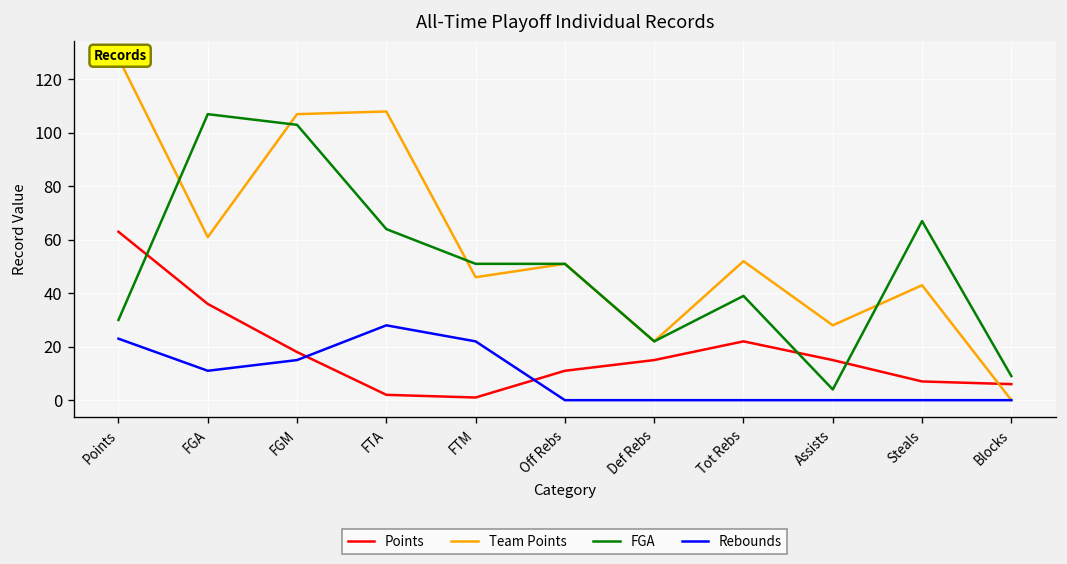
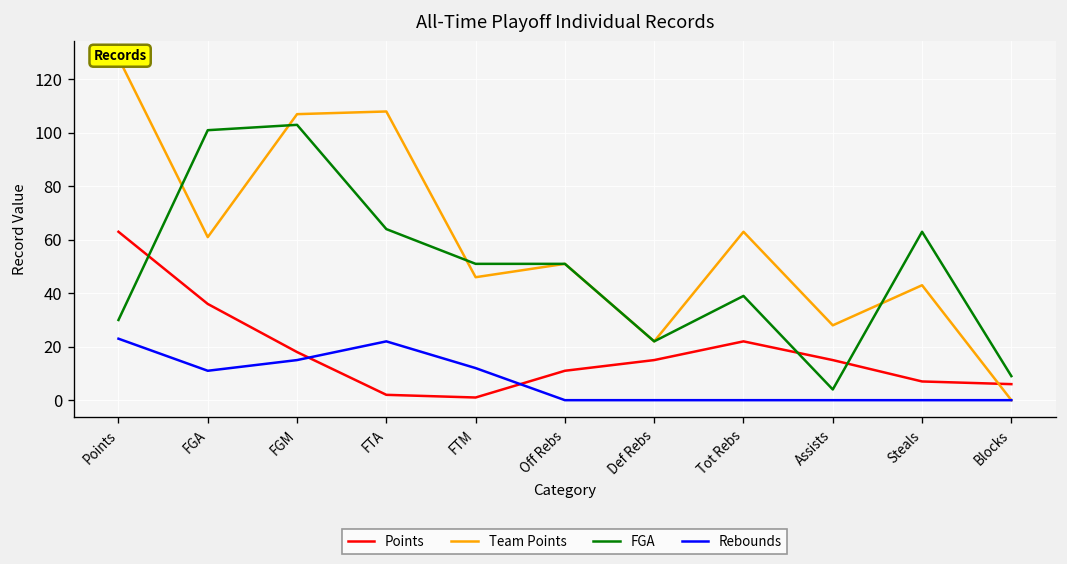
  {
    "Points": {
      "Points": 63,
      "FGA": 36,
      "FGM": 18,
      "FTA": 2,
      "FTM": 1,
      "Off Rebs": 11,
      "Def Rebs": 15,
      "Tot Rebs": 22,
      "Assists": 15,
      "Steals": 7,
      "Blocks": 6
    },
    "Team Points": {
      "FGA": 61,
      "FGM": 107,
      "FTA": 108,
      "FTM": 46,
-     "Tot Rebs": 52,
+     "Tot Rebs": 63,
      "Assists": 28,
      "Steals": 43
    },
    "FGA": {
      "Points": 30,
-     "FGA": 107,
+     "FGA": 101,
      "FGM": 103,
      "FTA": 64,
      "FTM": 51,
      "Tot Rebs": 39,
      "Assists": 4,
-     "Steals": 67,
+     "Steals": 63,
      "Blocks": 9
    },
    "Rebounds": {
      "Points": 23,
      "FGA": 11,
      "FGM": 15,
-     "FTA": 28,
-     "FTM": 22,
+     "FTA": 22,
+     "FTM": 12,
      "Off Rebs": 0,
      "Def Rebs": 0,
      "Tot Rebs": 0,
      "Assists": 0,
      "Steals": 0
    }
  }
